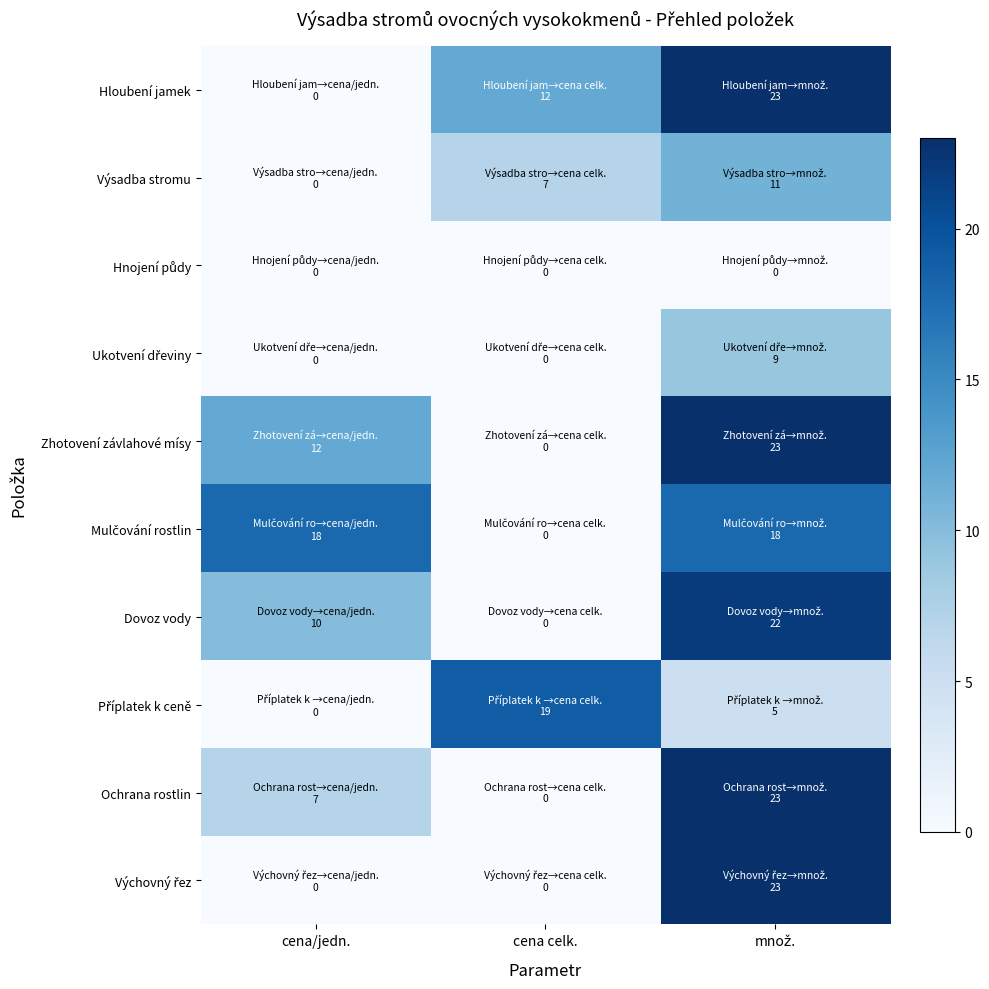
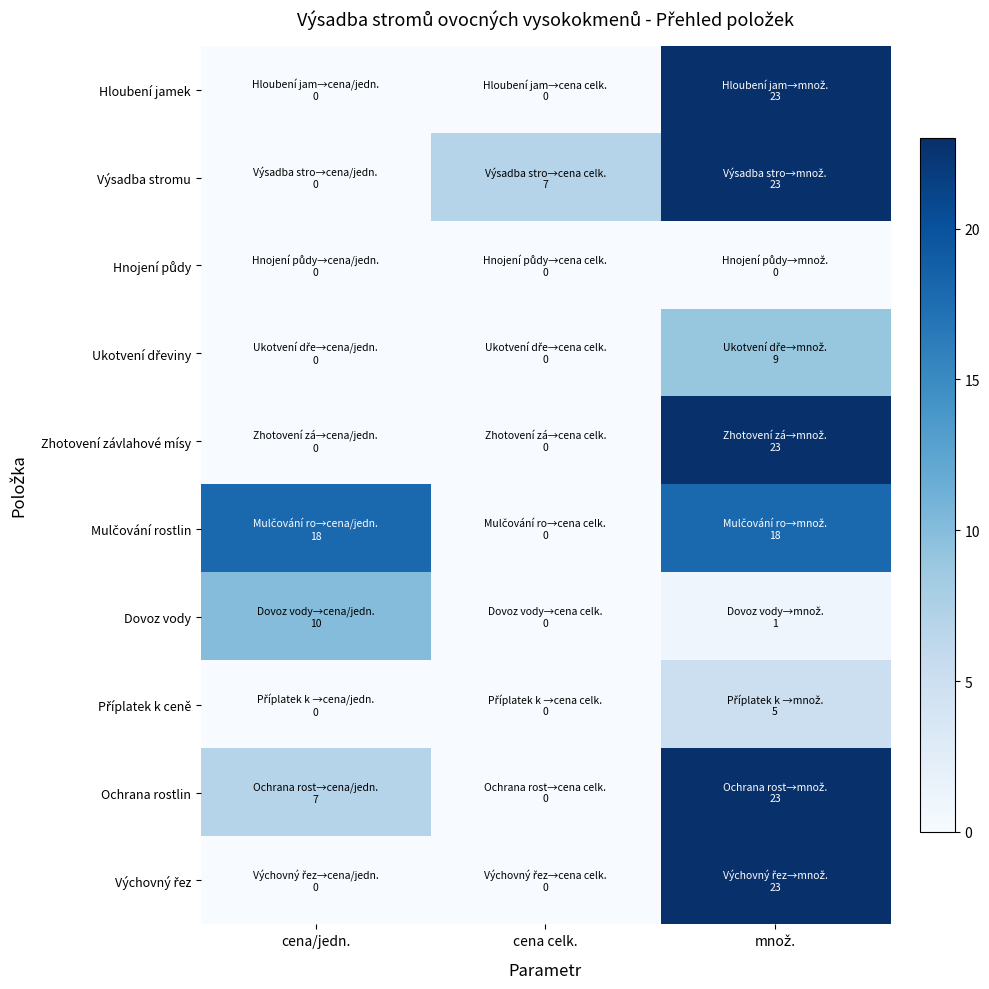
  {
    "Hloubení jamek": {
      "cena/jedn.": 0,
-     "cena celk.": 12,
+     "cena celk.": 0,
      "množ.": 23
    },
    "Výsadba stromu": {
      "cena/jedn.": 0,
      "cena celk.": 7,
-     "množ.": 11
+     "množ.": 23
    },
    "Hnojení půdy": {
      "cena/jedn.": 0,
      "cena celk.": 0,
      "množ.": 0
    },
    "Ukotvení dřeviny": {
      "cena/jedn.": 0,
      "cena celk.": 0,
      "množ.": 9
    },
    "Zhotovení závlahové mísy": {
-     "cena/jedn.": 12,
+     "cena/jedn.": 0,
      "cena celk.": 0,
      "množ.": 23
    },
    "Mulčování rostlin": {
      "cena/jedn.": 18,
      "cena celk.": 0,
      "množ.": 18
    },
    "Dovoz vody": {
      "cena/jedn.": 10,
      "cena celk.": 0,
-     "množ.": 22
+     "množ.": 1
    },
    "Příplatek k ceně": {
      "cena/jedn.": 0,
-     "cena celk.": 19,
+     "cena celk.": 0,
      "množ.": 5
    },
    "Ochrana rostlin": {
      "cena/jedn.": 7,
      "cena celk.": 0,
      "množ.": 23
    },
    "Výchovný řez": {
      "cena/jedn.": 0,
      "cena celk.": 0,
      "množ.": 23
    }
  }
